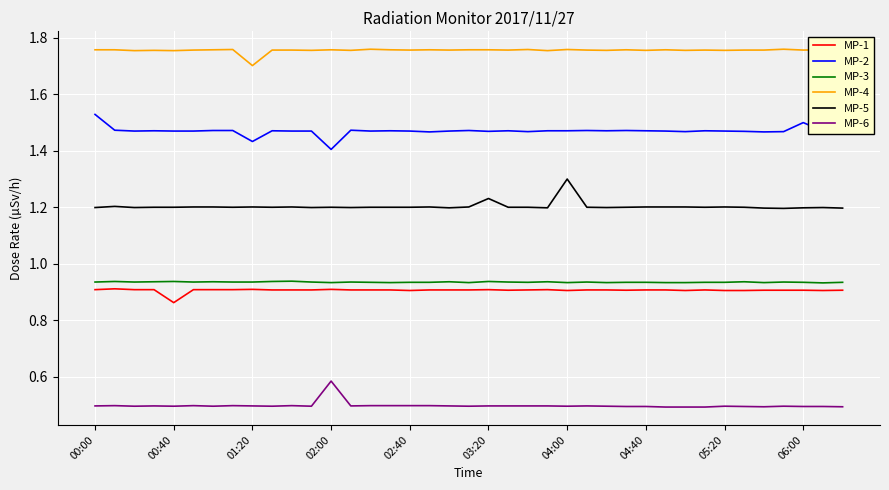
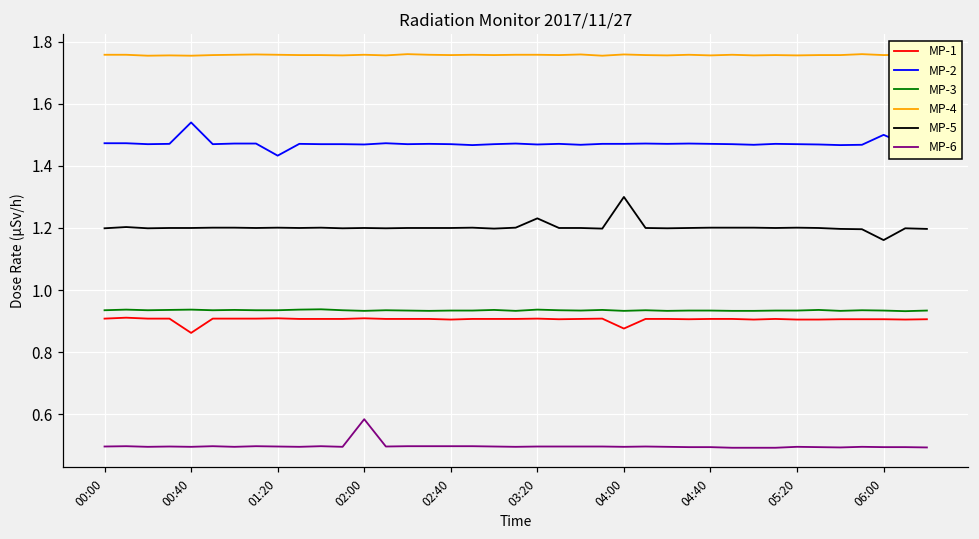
  {
    "MP-1": {
      "00:00": 0.91,
      "00:40": 0.86,
      "01:20": 0.91,
      "02:00": 0.91,
      "02:40": 0.91,
      "03:20": 0.91,
-     "04:00": 0.91,
+     "04:00": 0.88,
      "04:40": 0.91,
      "05:20": 0.91,
      "06:00": 0.91
    },
    "MP-2": {
-     "00:00": 1.53,
-     "00:40": 1.47,
+     "00:00": 1.47,
+     "00:40": 1.54,
      "01:20": 1.43,
-     "02:00": 1.41,
+     "02:00": 1.47,
      "02:40": 1.47,
      "03:20": 1.47,
      "04:00": 1.47,
      "04:40": 1.47,
      "05:20": 1.47,
      "06:00": 1.50
    },
    "MP-3": {
      "00:00": 0.94,
      "00:40": 0.94,
      "01:20": 0.94,
      "02:00": 0.93,
      "02:40": 0.93,
      "03:20": 0.94,
      "04:00": 0.93,
      "04:40": 0.93,
      "05:20": 0.93,
      "06:00": 0.93
    },
    "MP-4": {
      "00:00": 1.76,
      "00:40": 1.76,
-     "01:20": 1.70,
+     "01:20": 1.76,
      "02:00": 1.76,
      "02:40": 1.76,
      "03:20": 1.76,
      "04:00": 1.76,
      "04:40": 1.76,
      "05:20": 1.76,
      "06:00": 1.76
    },
    "MP-5": {
      "00:00": 1.20,
      "00:40": 1.20,
      "01:20": 1.20,
      "02:00": 1.20,
      "02:40": 1.20,
      "03:20": 1.23,
      "04:00": 1.30,
      "04:40": 1.20,
      "05:20": 1.20,
-     "06:00": 1.20
+     "06:00": 1.16
    },
    "MP-6": {
      "00:00": 0.50,
      "00:40": 0.50,
      "01:20": 0.50,
      "02:00": 0.58,
      "02:40": 0.50,
      "03:20": 0.50,
      "04:00": 0.50,
      "04:40": 0.49,
      "05:20": 0.50,
      "06:00": 0.49
    }
  }
